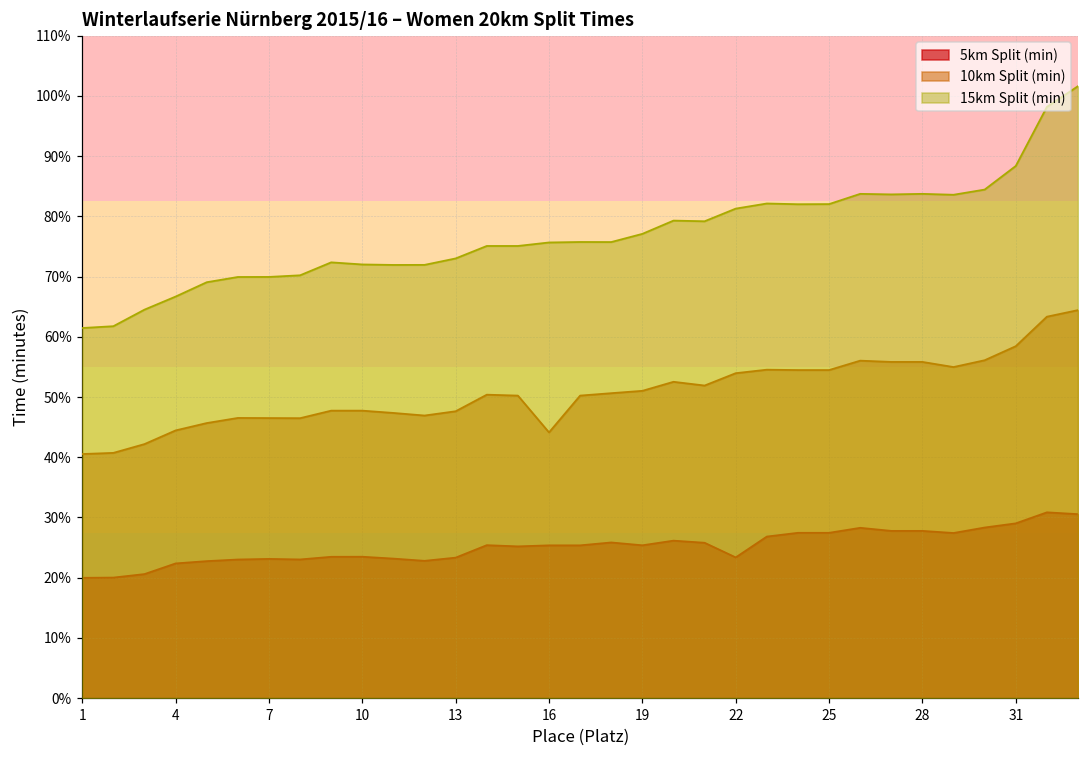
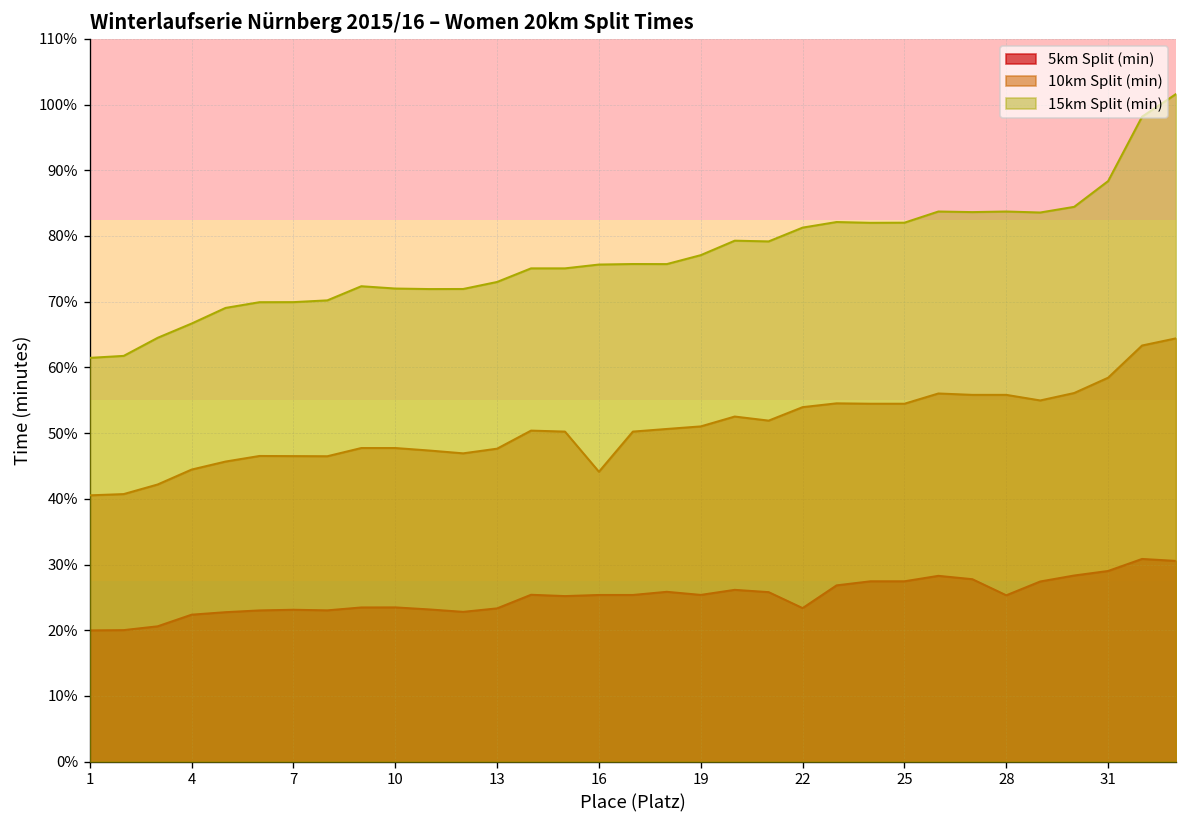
  {
    "5km Split (min)": {
      "1": "20%",
      "4": "22%",
      "7": "23%",
      "10": "23%",
      "13": "23%",
      "16": "25%",
      "19": "25%",
      "22": "23%",
      "25": "27%",
-     "28": "28%",
+     "28": "25%",
      "31": "29%"
    },
    "10km Split (min)": {
      "1": "41%",
      "4": "44%",
      "7": "47%",
      "10": "48%",
      "13": "48%",
      "16": "44%",
      "19": "51%",
      "22": "54%",
      "25": "54%",
      "28": "56%",
      "31": "58%"
    },
    "15km Split (min)": {
      "1": "61%",
      "4": "67%",
      "7": "70%",
      "10": "72%",
      "13": "73%",
      "16": "76%",
      "19": "77%",
      "22": "81%",
      "25": "82%",
      "28": "84%",
      "31": "88%"
    }
  }
